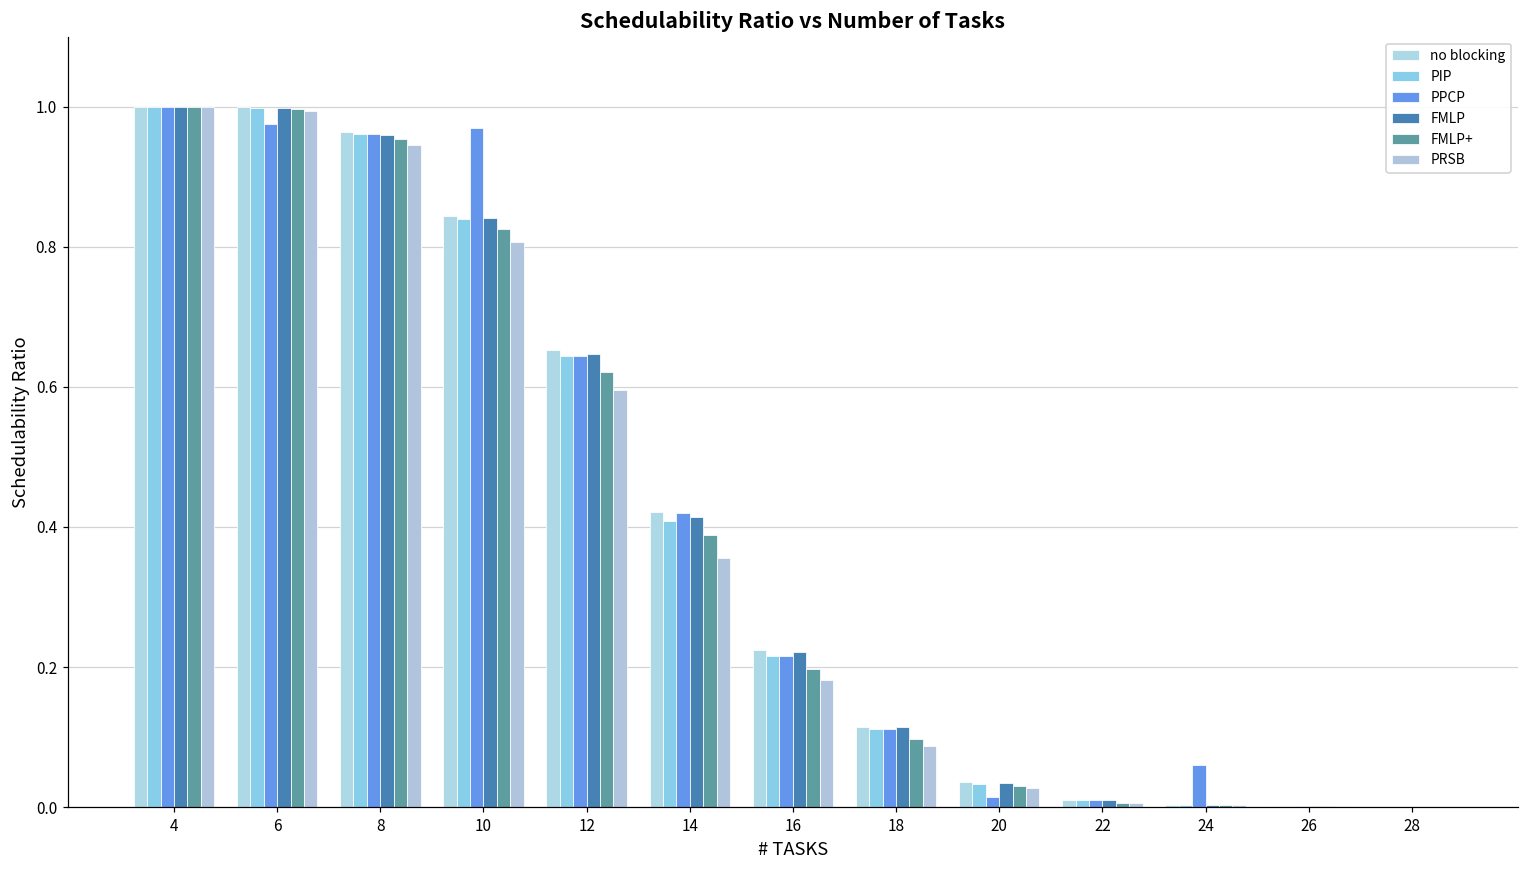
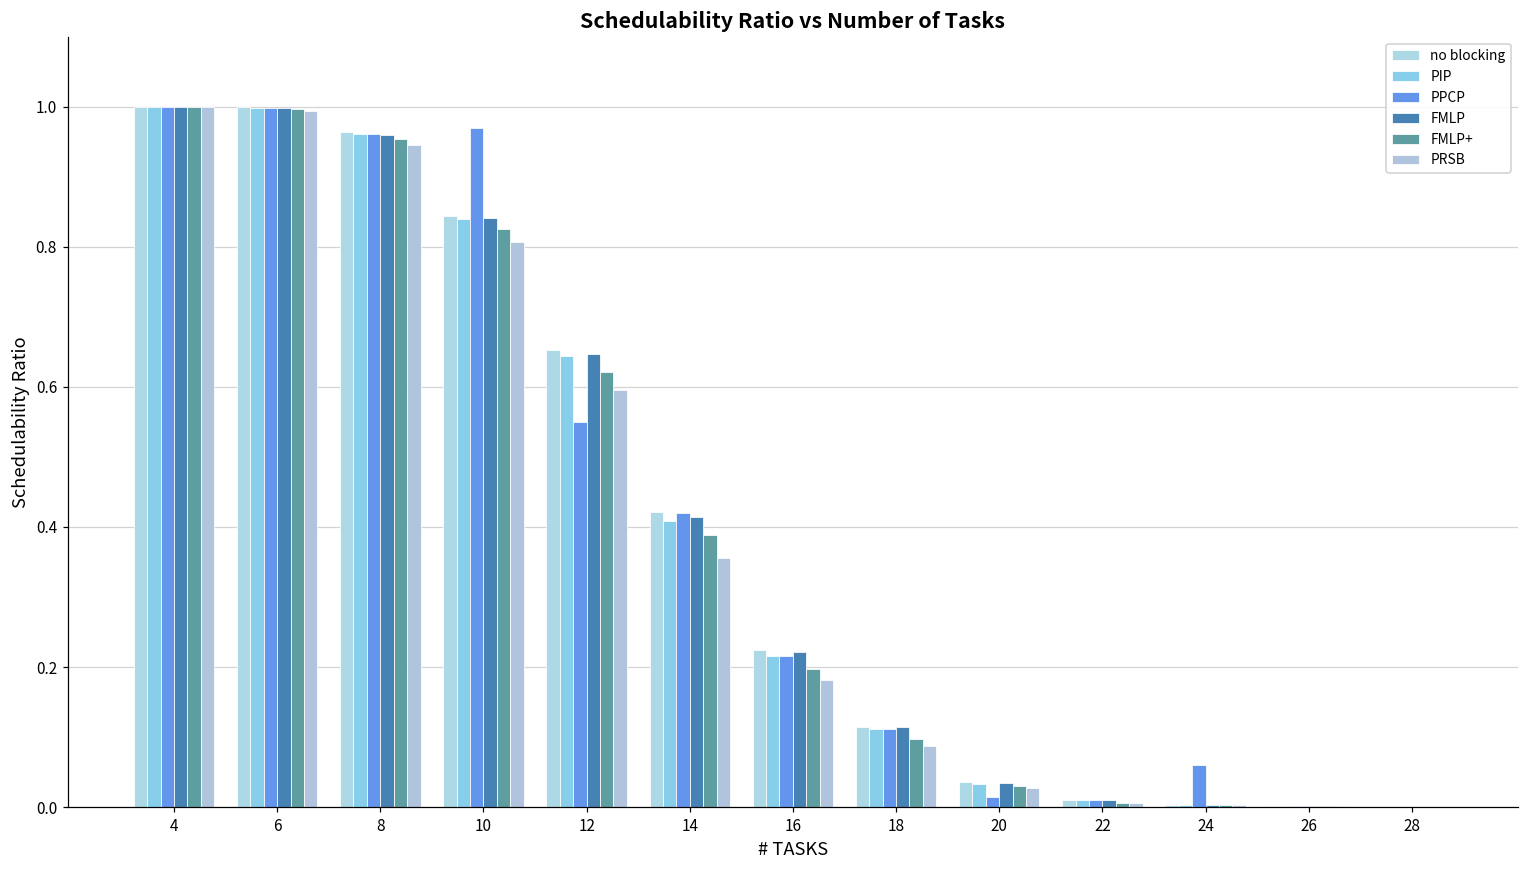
  {
    "PPCP": {
      "4": 1.00,
-     "6": 0.98,
+     "6": 1.00,
      "8": 0.96,
      "10": 0.97,
-     "12": 0.64,
+     "12": 0.55,
      "14": 0.42,
      "16": 0.22,
      "18": 0.11,
      "20": 0.01,
      "22": 0.01,
      "24": 0.06,
      "28": 0.00
    }
  }
